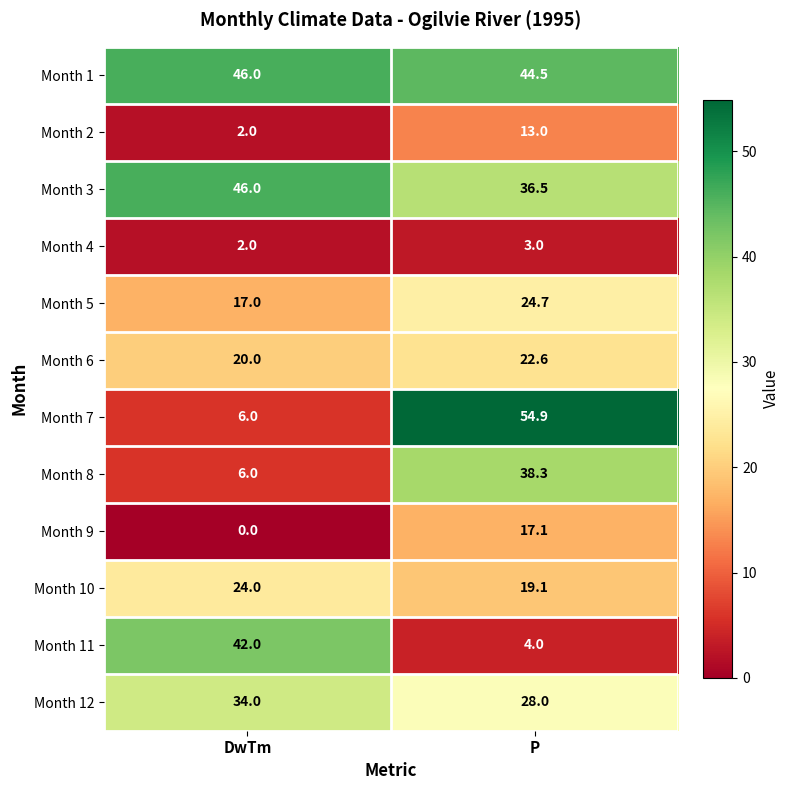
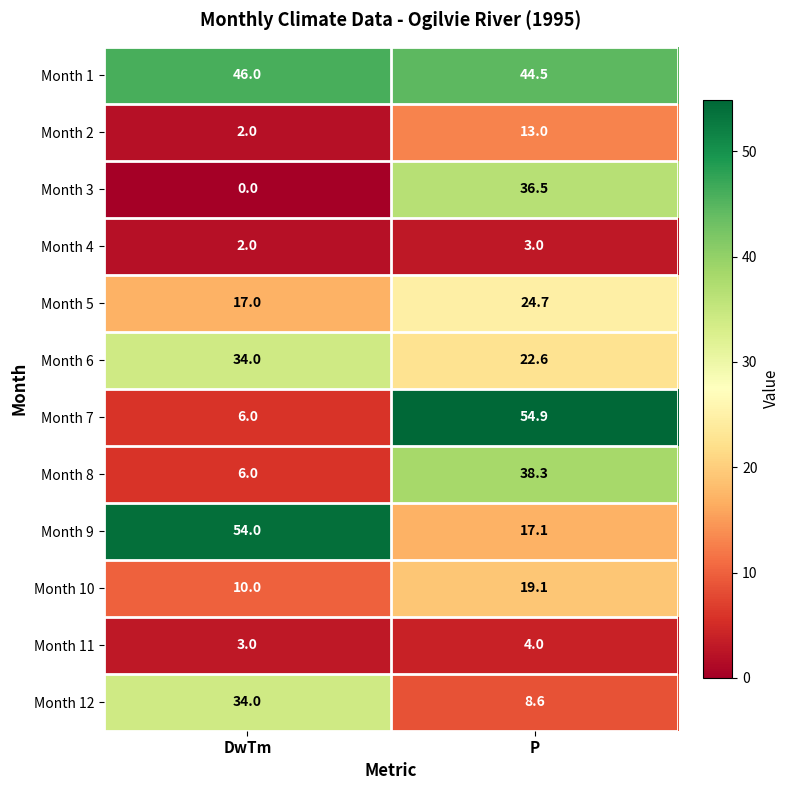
  {
    "Month 1": {
      "DwTm": 46.0,
      "P": 44.5
    },
    "Month 2": {
      "DwTm": 2.0,
      "P": 13.0
    },
    "Month 3": {
-     "DwTm": 46.0,
+     "DwTm": 0.0,
      "P": 36.5
    },
    "Month 4": {
      "DwTm": 2.0,
      "P": 3.0
    },
    "Month 5": {
      "DwTm": 17.0,
      "P": 24.7
    },
    "Month 6": {
-     "DwTm": 20.0,
+     "DwTm": 34.0,
      "P": 22.6
    },
    "Month 7": {
      "DwTm": 6.0,
      "P": 54.9
    },
    "Month 8": {
      "DwTm": 6.0,
      "P": 38.3
    },
    "Month 9": {
-     "DwTm": 0.0,
+     "DwTm": 54.0,
      "P": 17.1
    },
    "Month 10": {
-     "DwTm": 24.0,
+     "DwTm": 10.0,
      "P": 19.1
    },
    "Month 11": {
-     "DwTm": 42.0,
+     "DwTm": 3.0,
      "P": 4.0
    },
    "Month 12": {
      "DwTm": 34.0,
-     "P": 28.0
+     "P": 8.6
    }
  }
